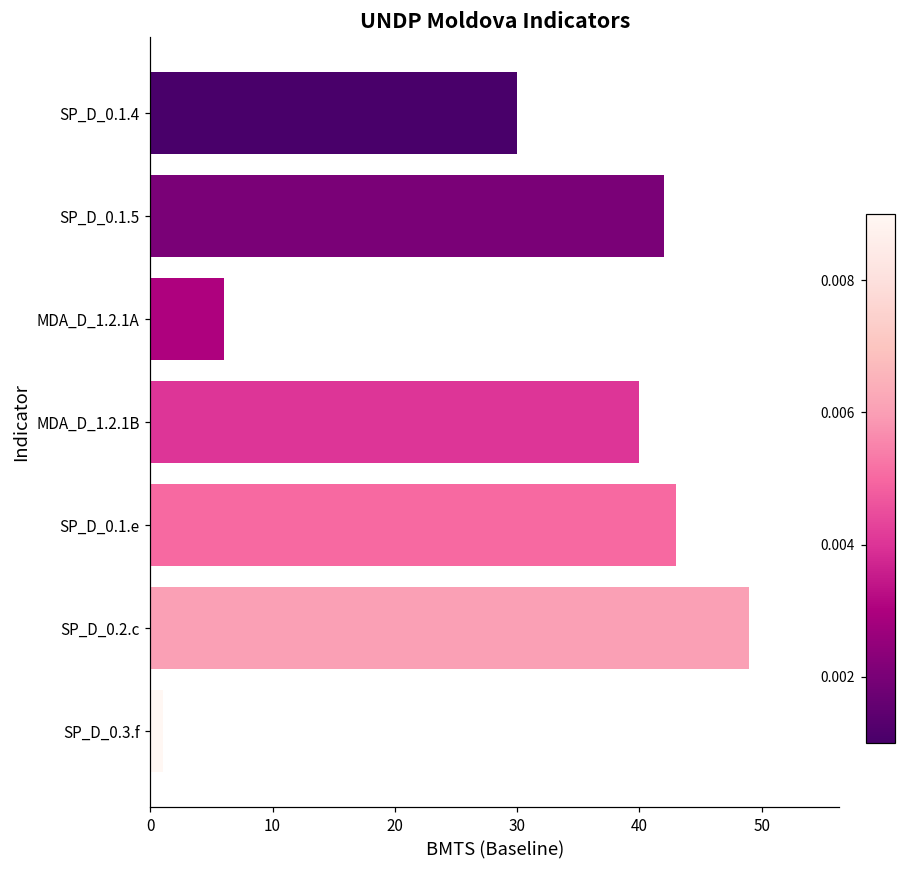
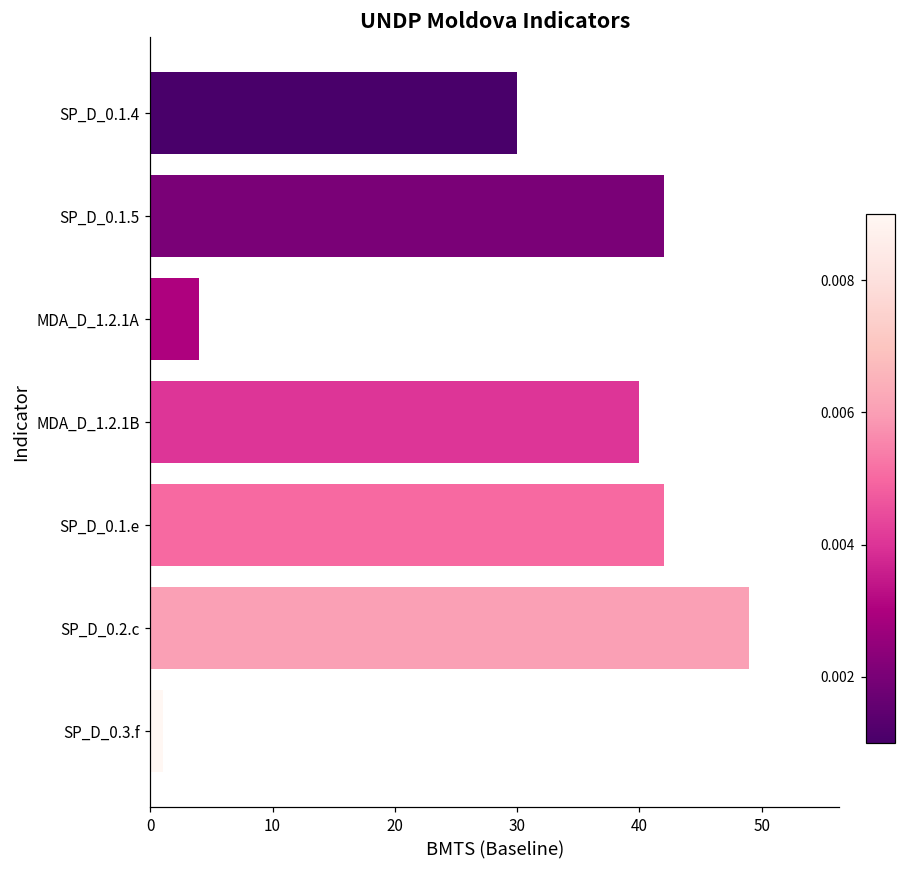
  {
    "SP_D_0.1.4": 30,
    "SP_D_0.1.5": 42,
-   "MDA_D_1.2.1A": 6,
+   "MDA_D_1.2.1A": 4,
    "MDA_D_1.2.1B": 40,
-   "SP_D_0.1.e": 43,
+   "SP_D_0.1.e": 42,
    "SP_D_0.2.c": 49,
    "SP_D_0.3.f": 1
  }
